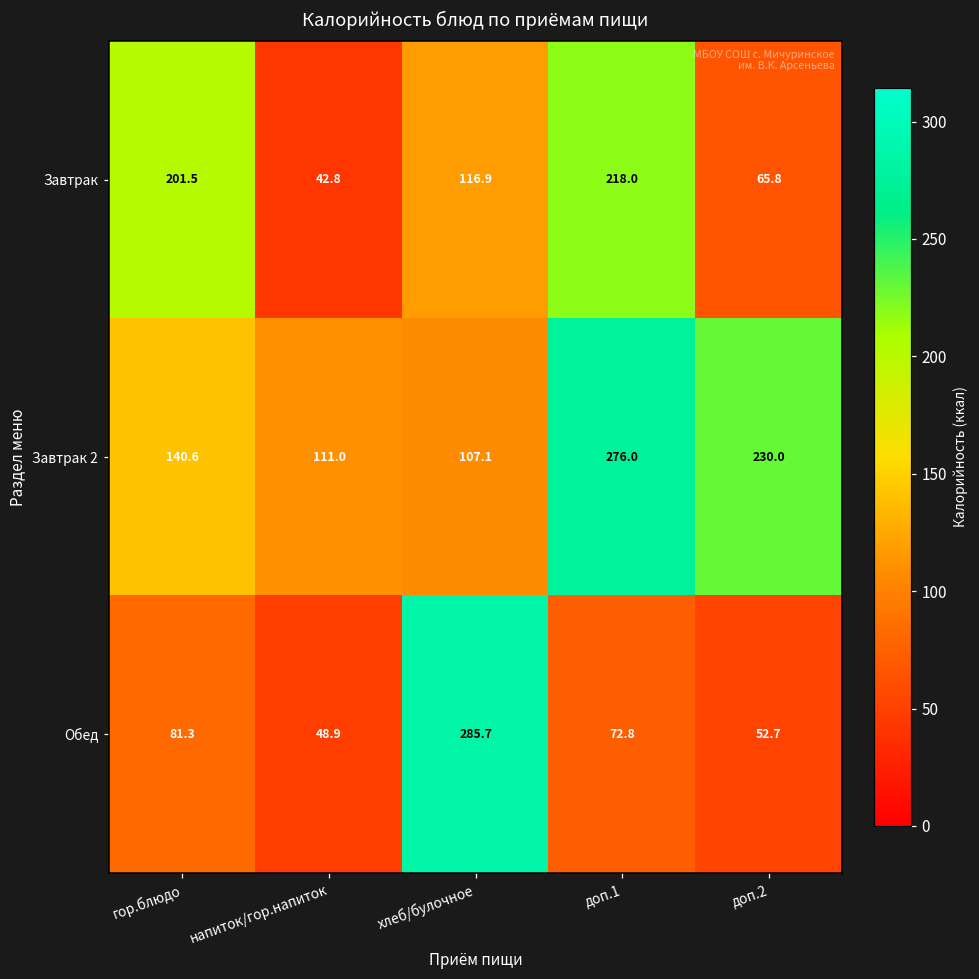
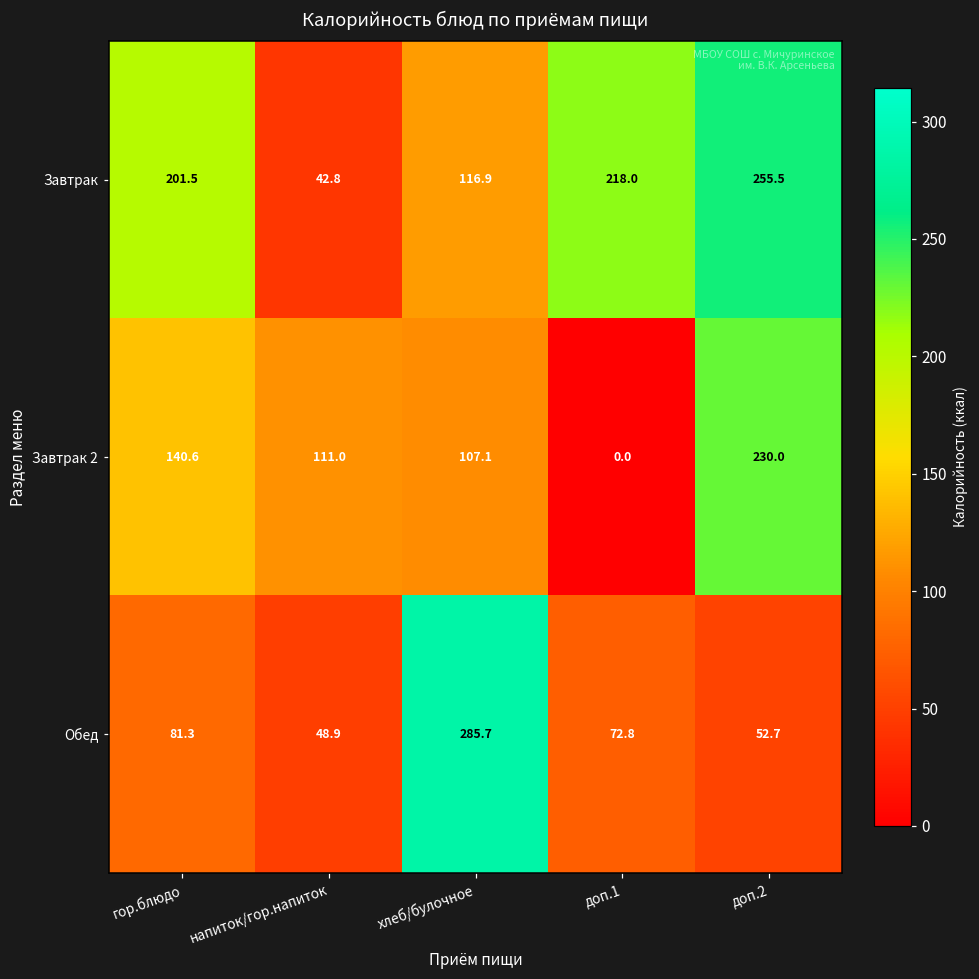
  {
    "Завтрак": {
      "гор.блюдо": 201.5,
      "напиток/гор.напиток": 42.8,
      "хлеб/булочное": 116.9,
      "доп.1": 218.0,
-     "доп.2": 65.8
+     "доп.2": 255.5
    },
    "Завтрак 2": {
      "гор.блюдо": 140.6,
      "напиток/гор.напиток": 111.0,
      "хлеб/булочное": 107.1,
-     "доп.1": 276.0,
+     "доп.1": 0.0,
      "доп.2": 230.0
    },
    "Обед": {
      "гор.блюдо": 81.3,
      "напиток/гор.напиток": 48.9,
      "хлеб/булочное": 285.7,
      "доп.1": 72.8,
      "доп.2": 52.7
    }
  }
